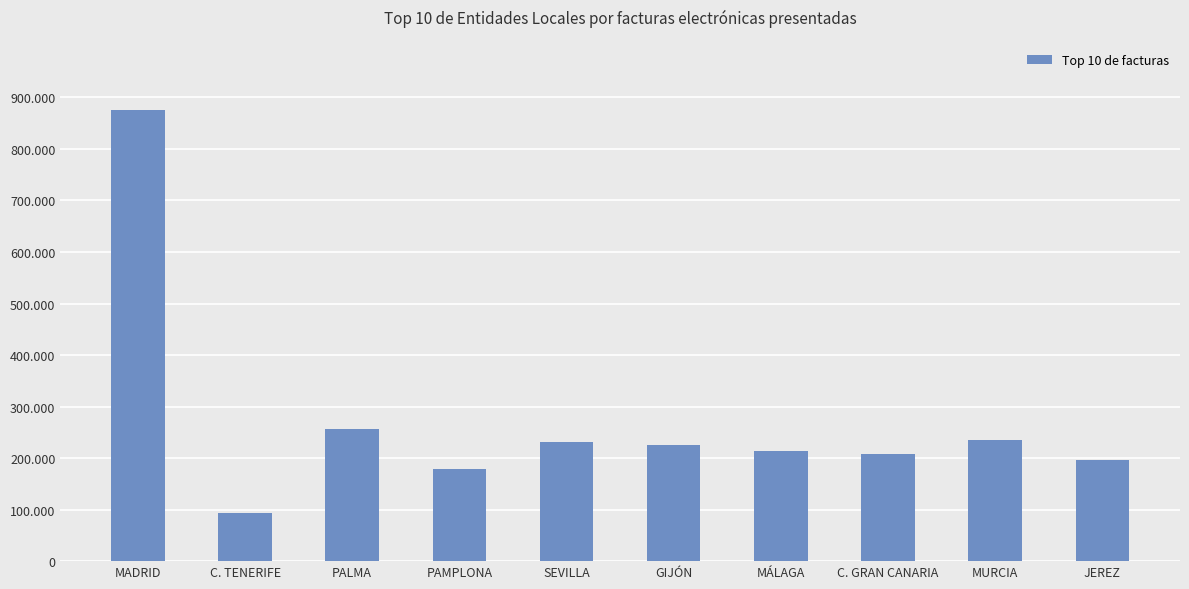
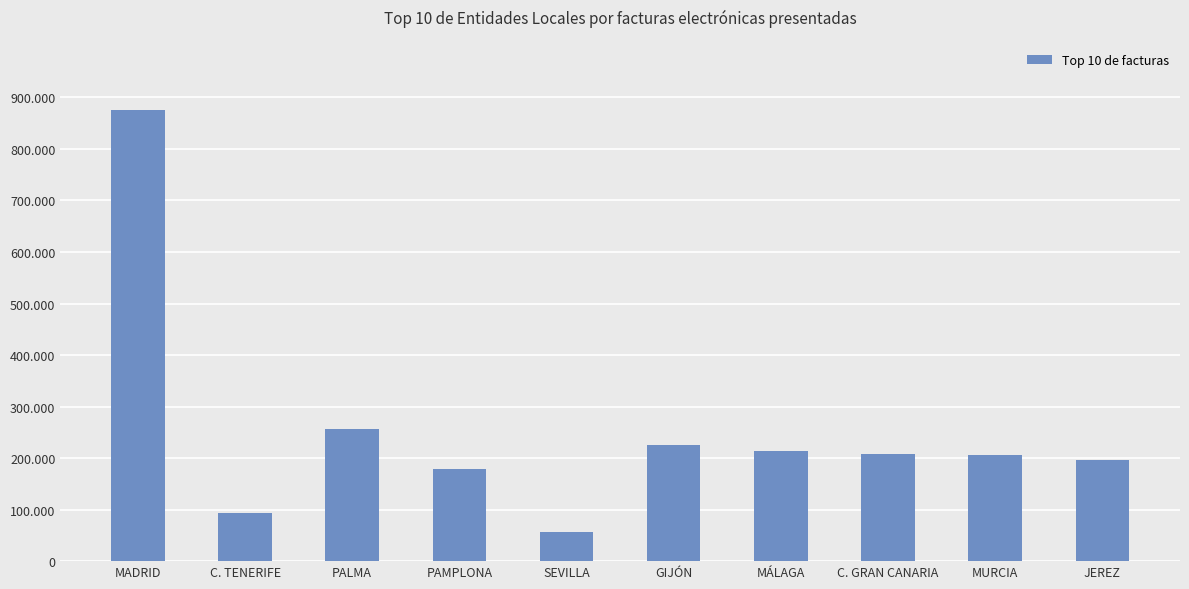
  {
    "MADRID": 880,
    "C. TENERIFE": 90,
    "PALMA": 260,
    "PAMPLONA": 180,
-   "SEVILLA": 230,
+   "SEVILLA": 60,
    "GIJÓN": 220,
    "MÁLAGA": 210,
    "C. GRAN CANARIA": 210,
-   "MURCIA": 230,
+   "MURCIA": 210,
    "JEREZ": 200
  }
